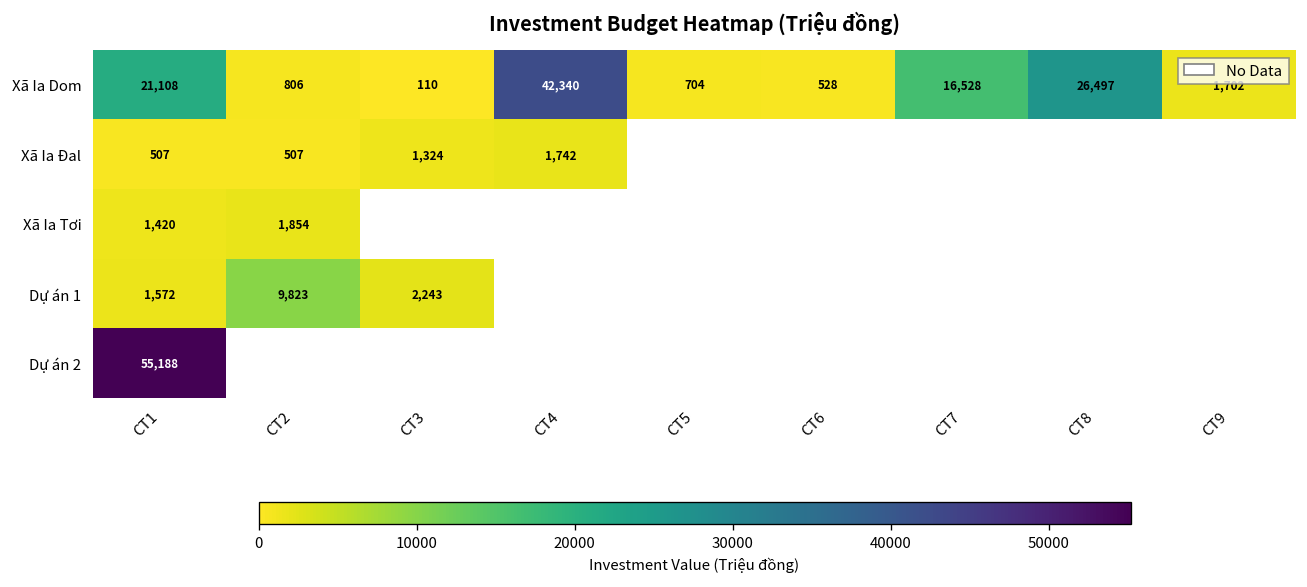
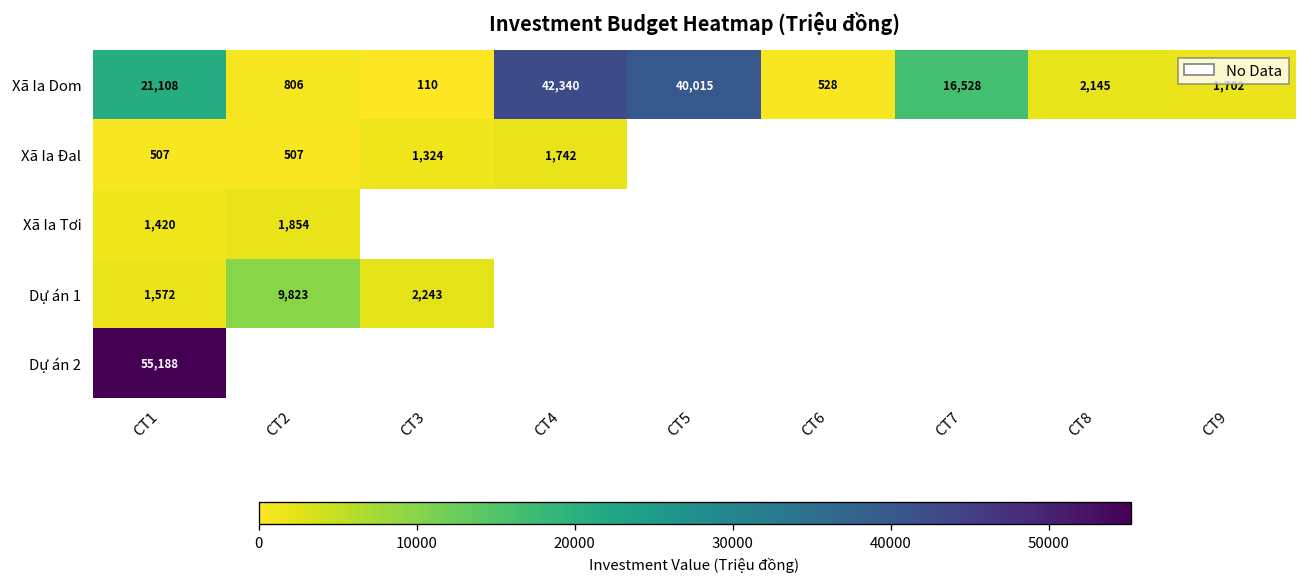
  {
    "Xã Ia Dom": {
      "CT1": "21,108",
      "CT2": "806",
      "CT3": "110",
      "CT4": "42,340",
-     "CT5": "704",
+     "CT5": "40,015",
      "CT6": "528",
      "CT7": "16,528",
-     "CT8": "26,497"
+     "CT8": "2,145"
    },
    "Xã Ia Đal": {
      "CT1": "507",
      "CT2": "507",
      "CT3": "1,324",
      "CT4": "1,742"
    },
    "Xã Ia Tơi": {
      "CT1": "1,420",
      "CT2": "1,854"
    },
    "Dự án 1": {
      "CT1": "1,572",
      "CT2": "9,823",
      "CT3": "2,243"
    },
    "Dự án 2": {
      "CT1": "55,188"
    }
  }
